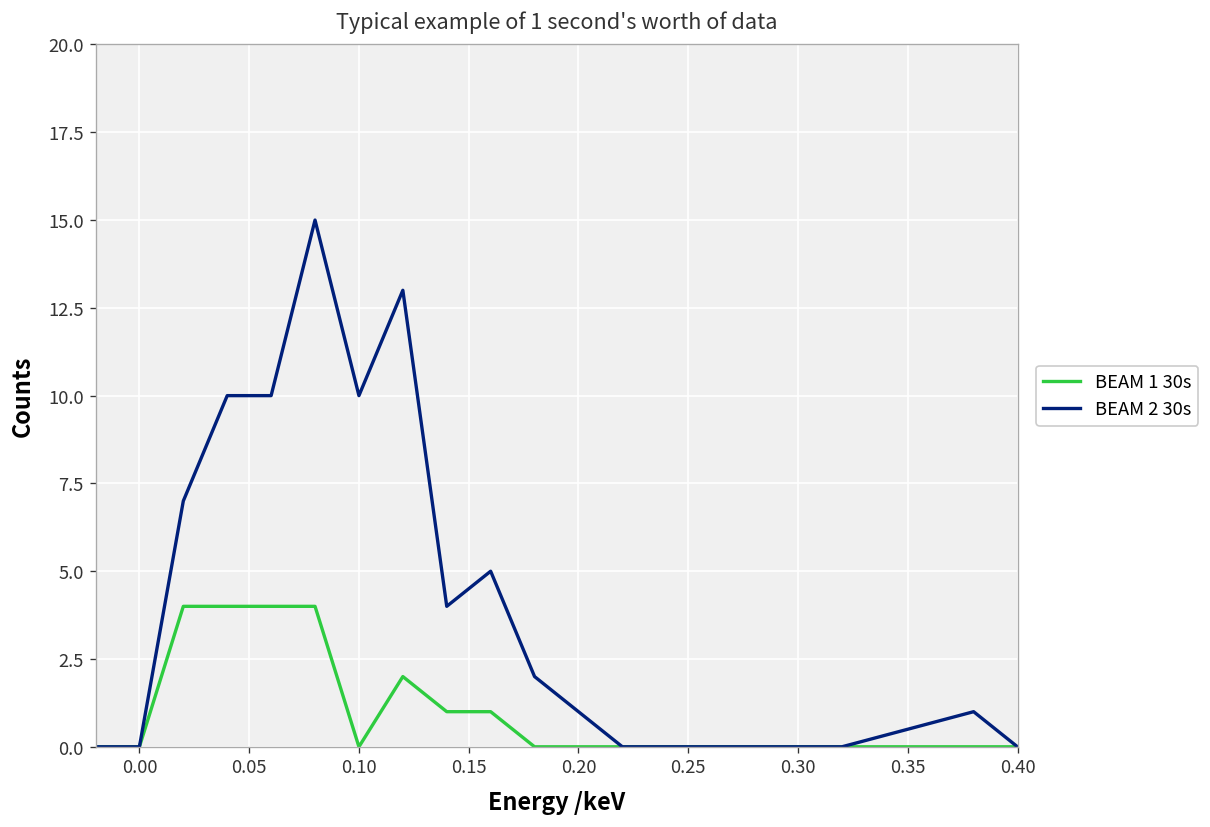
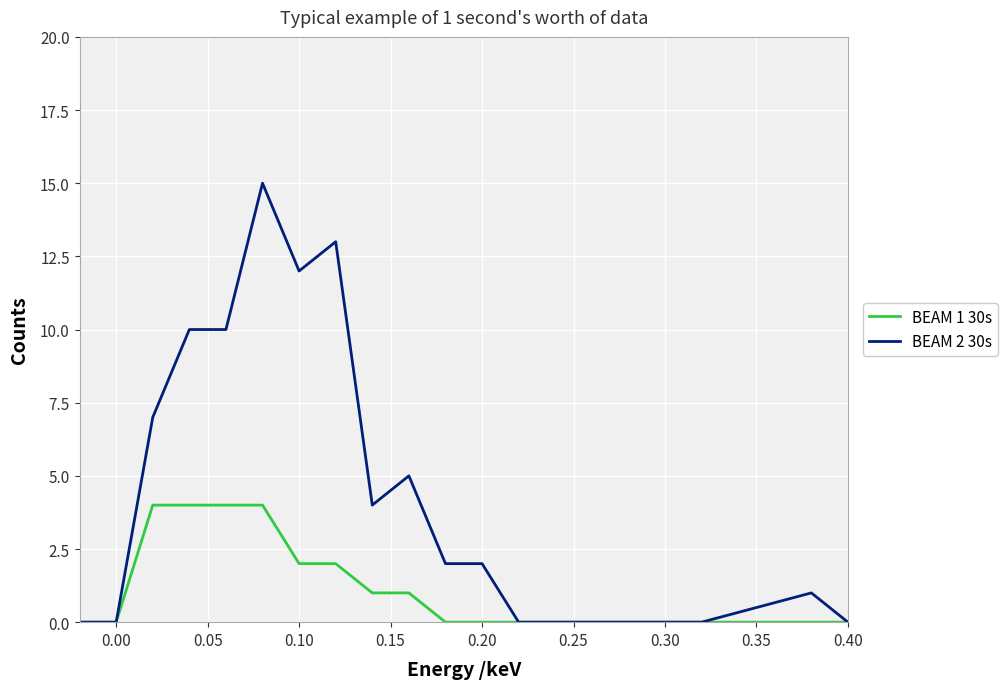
  {
    "BEAM 1 30s": {
-     "0.10": 0,
+     "0.10": 2,
      "0.20": 0
    },
    "BEAM 2 30s": {
-     "0.10": 10,
-     "0.20": 1
+     "0.10": 12,
+     "0.20": 2
    }
  }
